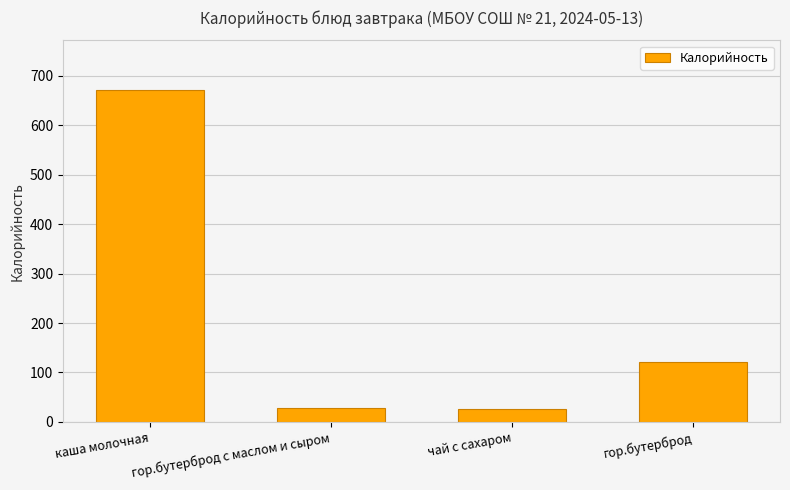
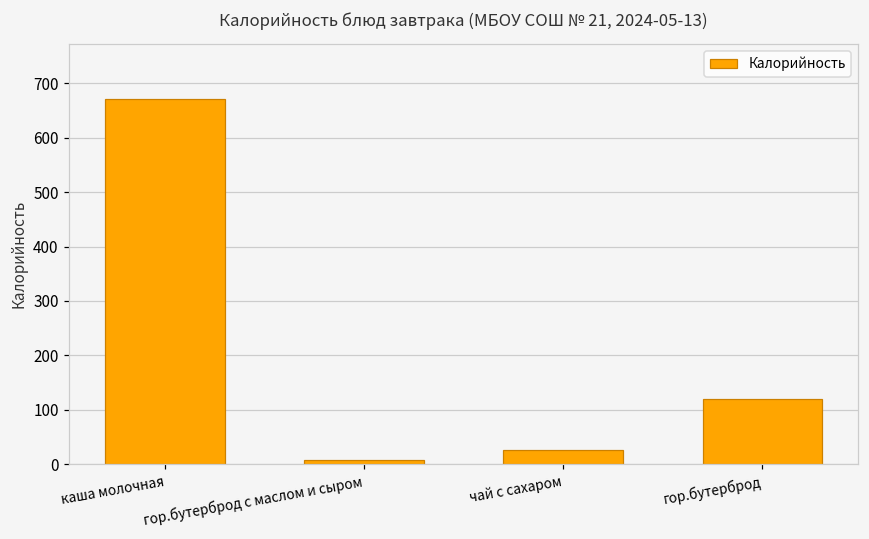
  {
    "каша молочная": 670,
-   "гор.бутерброд с маслом и сыром": 30,
+   "гор.бутерброд с маслом и сыром": 10,
    "чай с сахаром": 30,
    "гор.бутерброд": 120
  }
